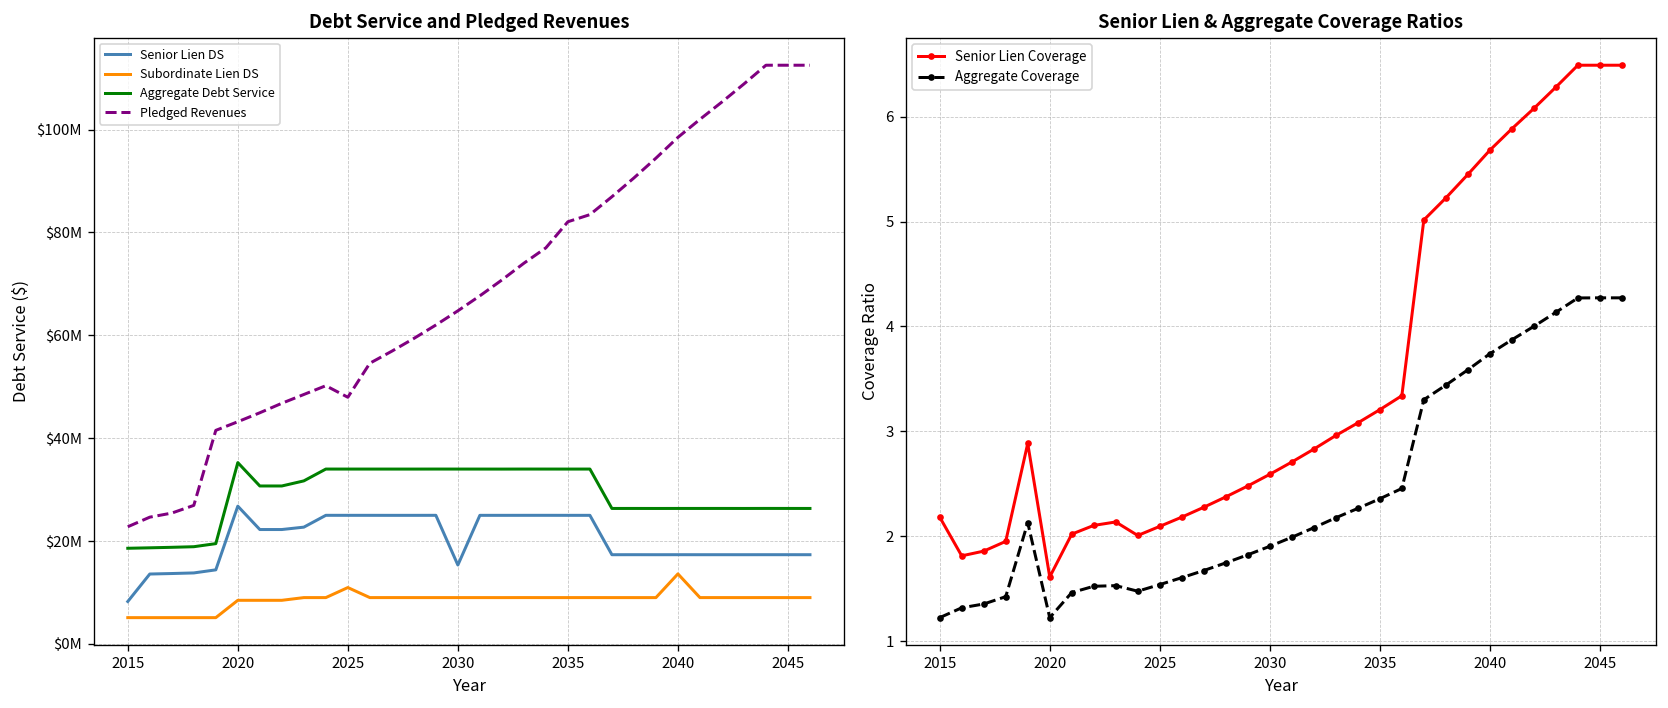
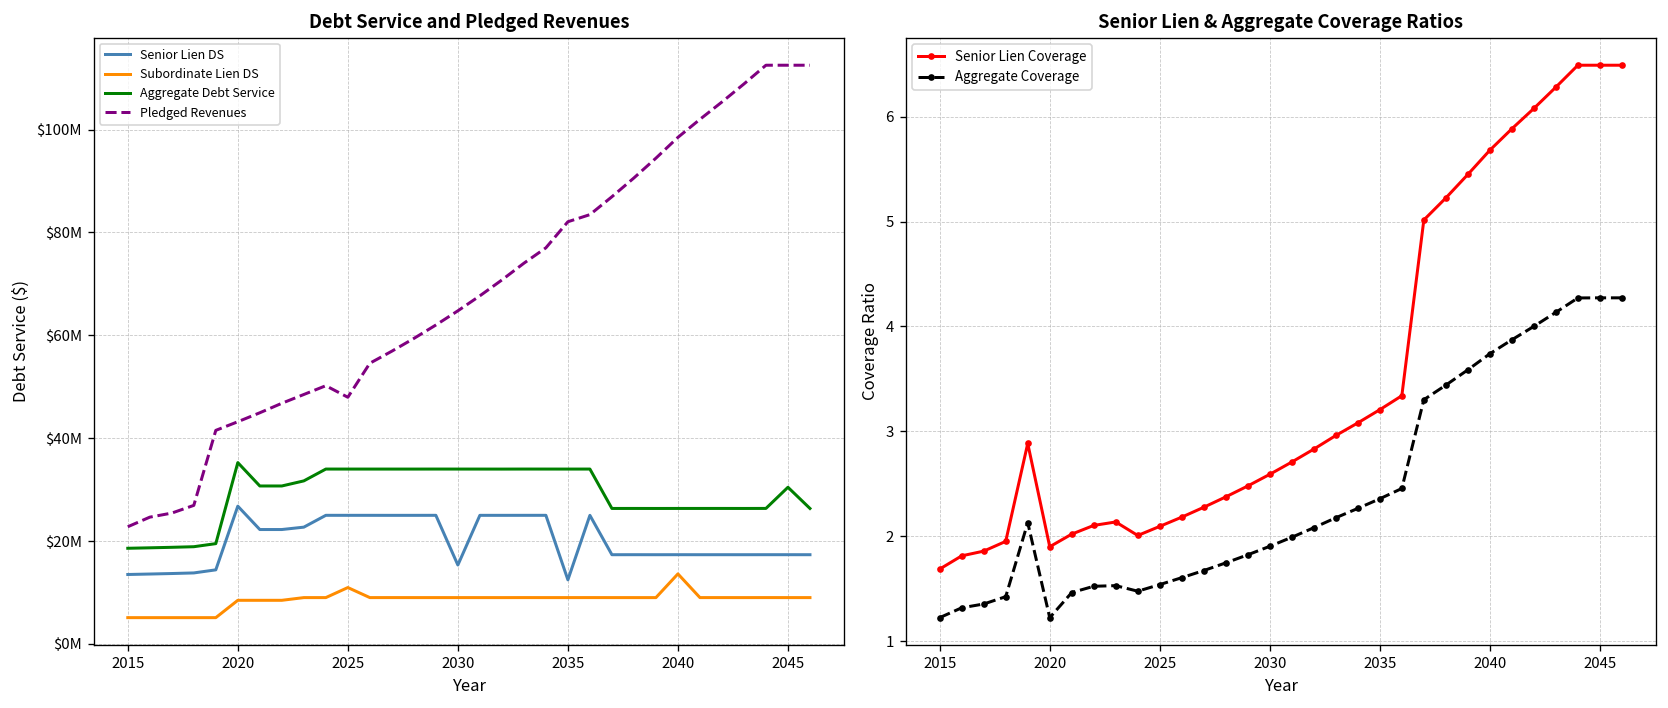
  {
    "Debt Service and Pledged Revenues": {
      "Senior Lien DS": {
-       "2015": "$8000000",
+       "2015": "$13000000",
        "2020": "$27000000",
        "2025": "$25000000",
        "2030": "$15000000",
-       "2035": "$25000000",
+       "2035": "$12000000",
        "2040": "$17000000",
        "2045": "$17000000"
      },
      "Subordinate Lien DS": {
        "2015": "$5000000",
        "2020": "$8000000",
        "2025": "$11000000",
        "2030": "$9000000",
        "2035": "$9000000",
        "2040": "$14000000",
        "2045": "$9000000"
      },
      "Aggregate Debt Service": {
        "2015": "$19000000",
        "2020": "$35000000",
        "2025": "$34000000",
        "2030": "$34000000",
        "2035": "$34000000",
        "2040": "$26000000",
-       "2045": "$26000000"
+       "2045": "$30000000"
      },
      "Pledged Revenues": {
        "2015": "$23000000",
        "2020": "$43000000",
        "2025": "$48000000",
        "2030": "$65000000",
        "2035": "$82000000",
        "2040": "$98000000",
        "2045": "$113000000"
      }
    },
    "Senior Lien & Aggregate Coverage Ratios": {
      "Senior Lien Coverage": {
-       "2015": "2.2",
-       "2020": "1.6",
+       "2015": "1.7",
+       "2020": "1.9",
        "2025": "2.1",
        "2030": "2.6",
        "2035": "3.2",
        "2040": "5.7",
        "2045": "6.5"
      },
      "Aggregate Coverage": {
        "2015": "1.2",
        "2020": "1.2",
        "2025": "1.5",
        "2030": "1.9",
        "2035": "2.4",
        "2040": "3.7",
        "2045": "4.3"
      }
    }
  }
